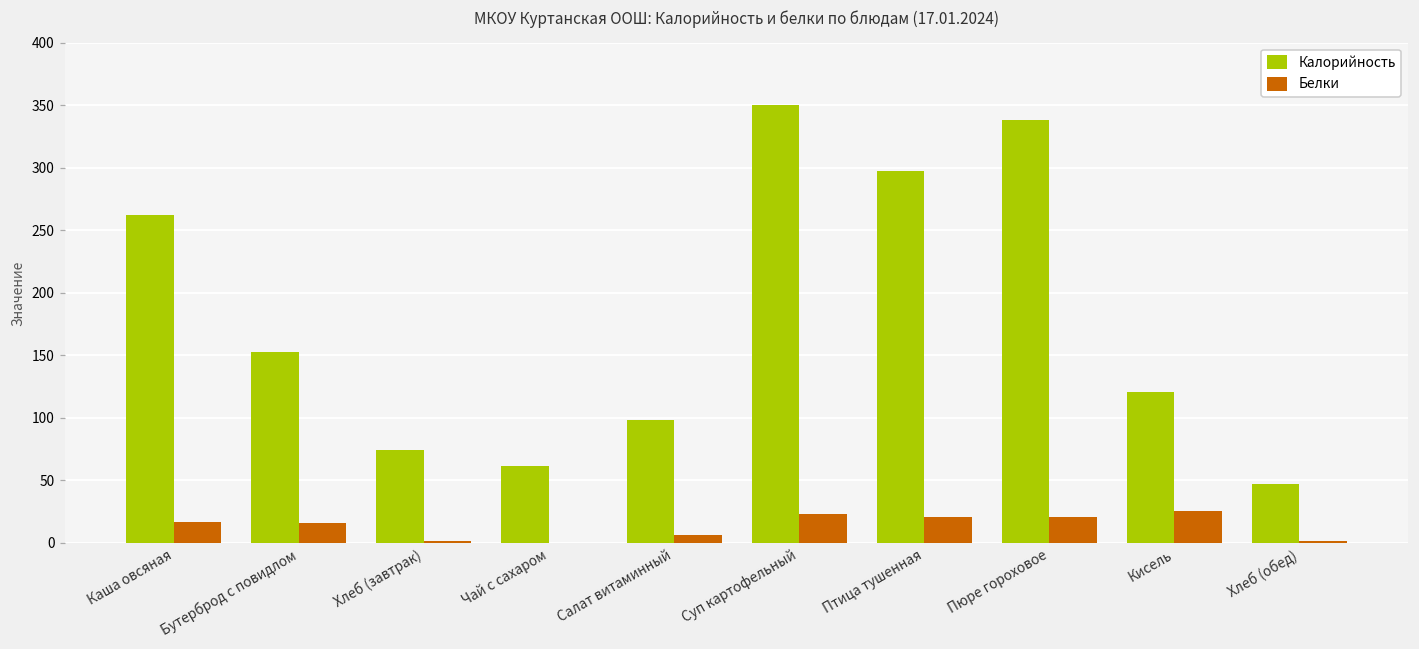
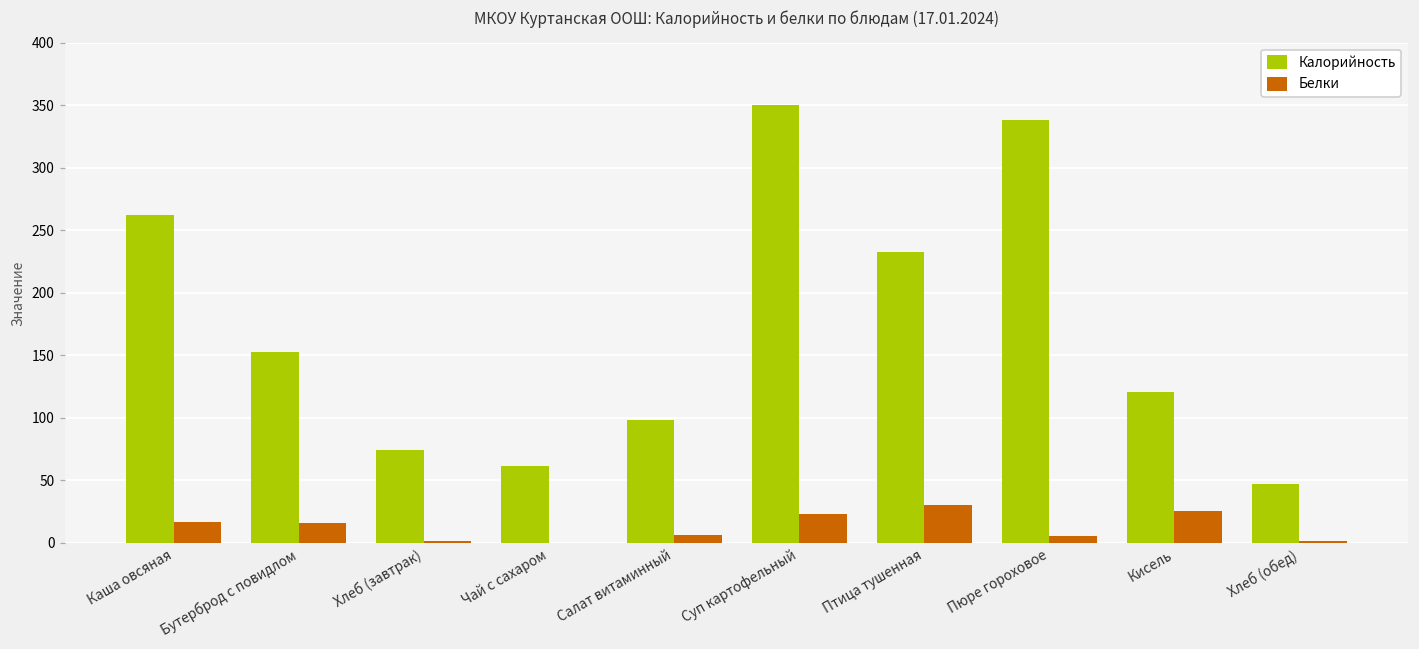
  {
    "Калорийность": {
      "Каша овсяная": 262,
      "Бутерброд с повидлом": 153,
      "Хлеб (завтрак)": 74,
      "Чай с сахаром": 61,
      "Салат витаминный": 98,
      "Суп картофельный": 351,
-     "Птица тушенная": 297,
+     "Птица тушенная": 232,
      "Пюре гороховое": 338,
      "Кисель": 121,
      "Хлеб (обед)": 47
    },
    "Белки": {
      "Каша овсяная": 17,
      "Бутерброд с повидлом": 16,
      "Салат витаминный": 6,
      "Суп картофельный": 23,
-     "Птица тушенная": 21,
-     "Пюре гороховое": 21,
+     "Птица тушенная": 30,
+     "Пюре гороховое": 5,
      "Кисель": 26
    }
  }
